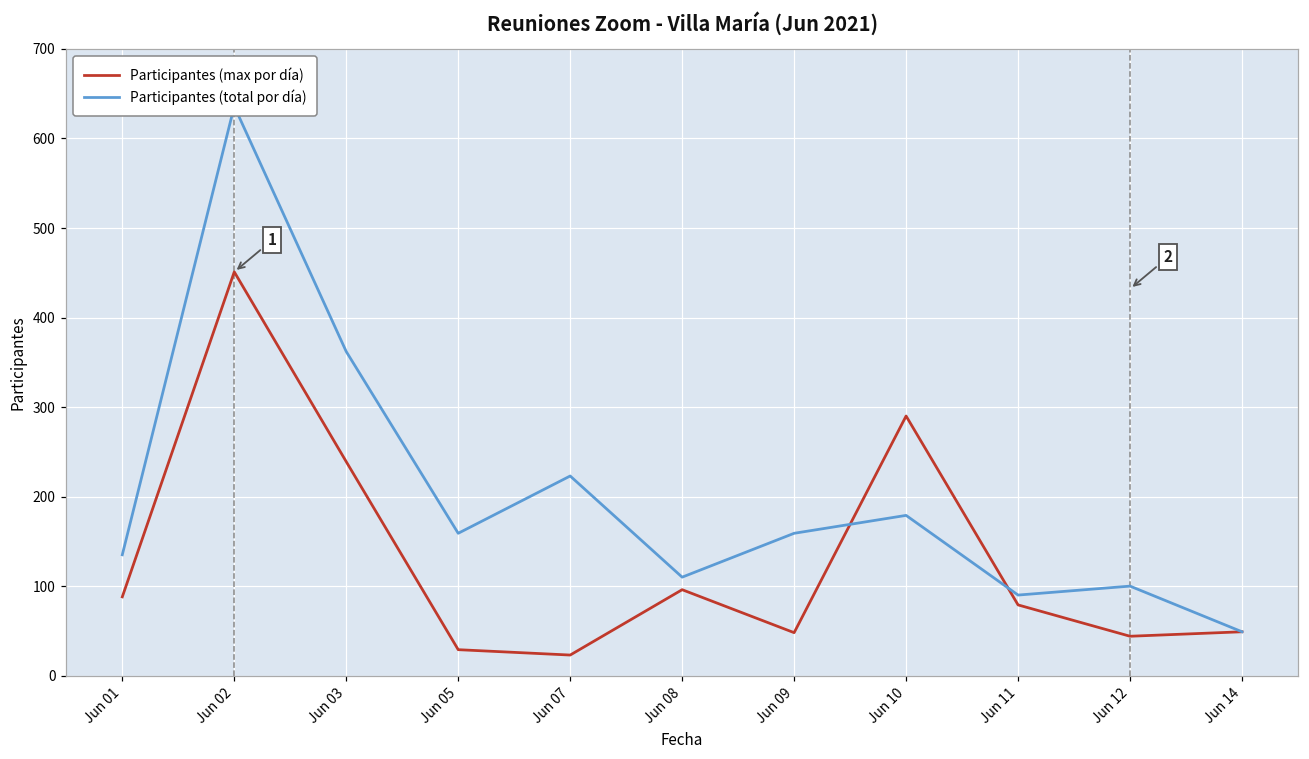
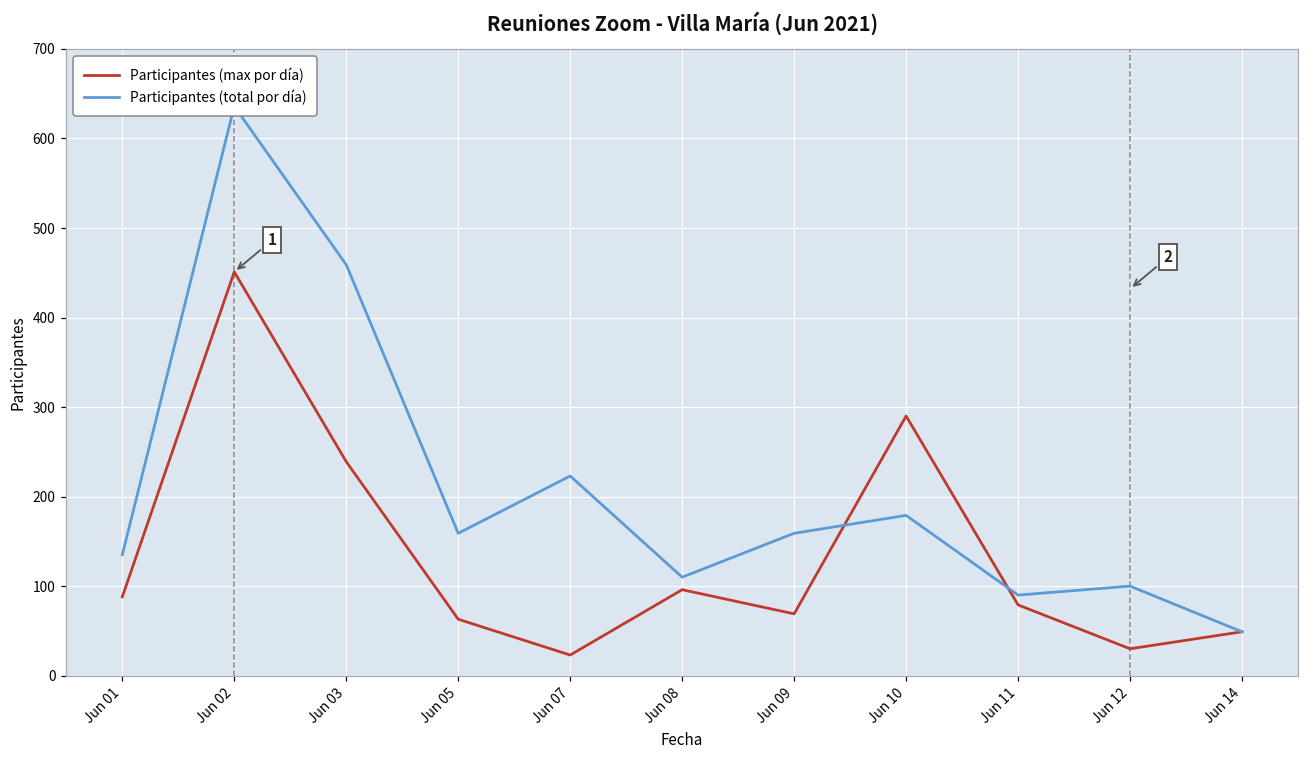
  {
    "Participantes (max por día)": {
      "Jun 01": 90,
      "Jun 03": 240,
-     "Jun 05": 30,
+     "Jun 05": 60,
      "Jun 07": 20,
      "Jun 08": 100,
-     "Jun 09": 50,
+     "Jun 09": 70,
      "Jun 10": 290,
      "Jun 11": 80,
-     "Jun 12": 40
+     "Jun 12": 30
    },
    "Participantes (total por día)": {
      "Jun 01": 140,
-     "Jun 03": 360,
+     "Jun 03": 460,
      "Jun 05": 160,
      "Jun 07": 220,
      "Jun 08": 110,
      "Jun 09": 160,
      "Jun 10": 180,
      "Jun 11": 90,
      "Jun 12": 100
    }
  }
